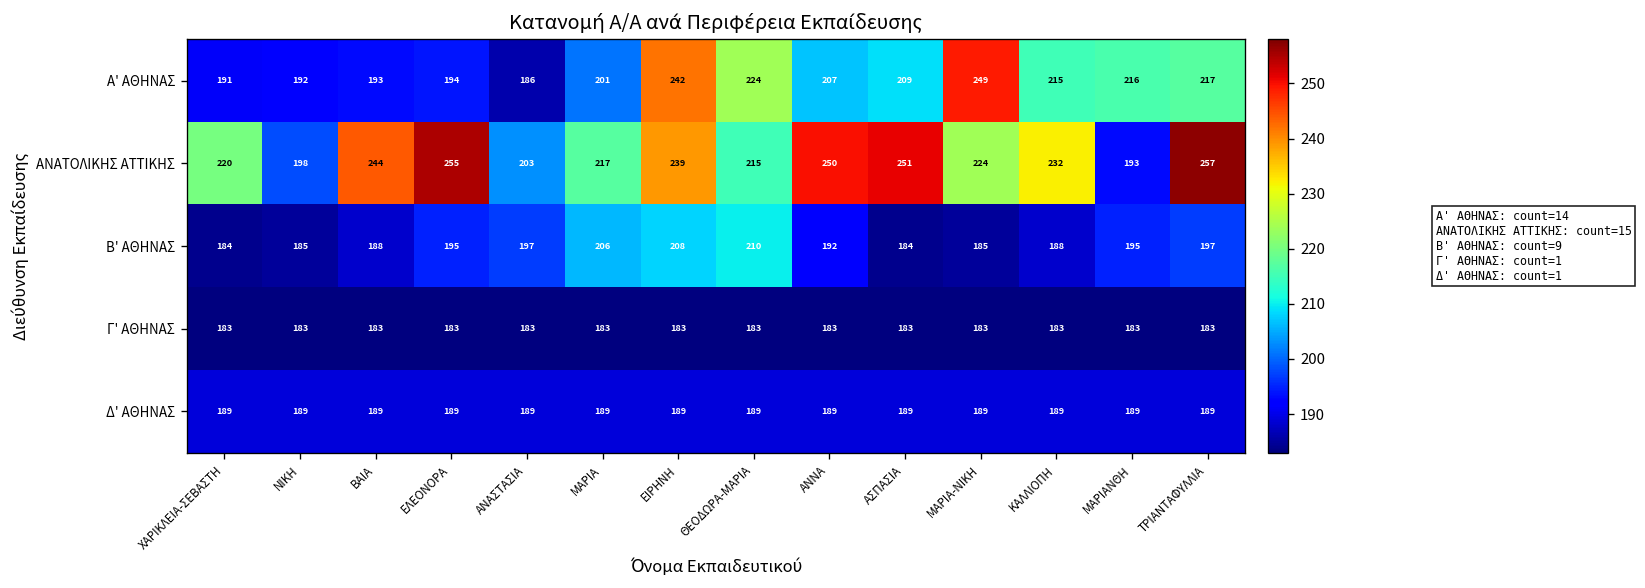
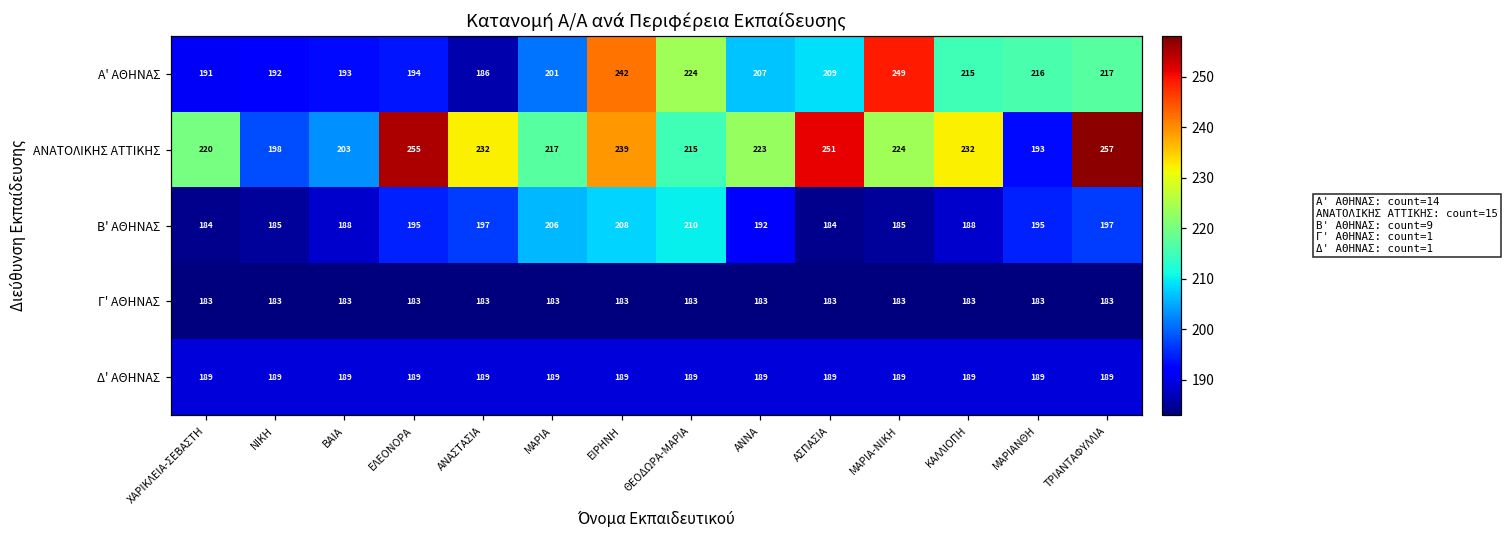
  {
    "Α' ΑΘΗΝΑΣ": {
      "ΧΑΡΙΚΛΕΙΑ-ΣΕΒΑΣΤΗ": 191,
      "ΝΙΚΗ": 192,
      "ΒΑΙΑ": 193,
      "ΕΛΕΟΝΟΡΑ": 194,
      "ΑΝΑΣΤΑΣΙΑ": 186,
      "ΜΑΡΙΑ": 201,
      "ΕΙΡΗΝΗ": 242,
      "ΘΕΟΔΩΡΑ-ΜΑΡΙΑ": 224,
      "ΑΝΝΑ": 207,
      "ΑΣΠΑΣΙΑ": 209,
      "ΜΑΡΙΑ-ΝΙΚΗ": 249,
      "ΚΑΛΛΙΟΠΗ": 215,
      "ΜΑΡΙΑΝΘΗ": 216,
      "ΤΡΙΑΝΤΑΦΥΛΛΙΑ": 217
    },
    "ΑΝΑΤΟΛΙΚΗΣ ΑΤΤΙΚΗΣ": {
      "ΧΑΡΙΚΛΕΙΑ-ΣΕΒΑΣΤΗ": 220,
      "ΝΙΚΗ": 198,
-     "ΒΑΙΑ": 244,
+     "ΒΑΙΑ": 203,
      "ΕΛΕΟΝΟΡΑ": 255,
-     "ΑΝΑΣΤΑΣΙΑ": 203,
+     "ΑΝΑΣΤΑΣΙΑ": 232,
      "ΜΑΡΙΑ": 217,
      "ΕΙΡΗΝΗ": 239,
      "ΘΕΟΔΩΡΑ-ΜΑΡΙΑ": 215,
-     "ΑΝΝΑ": 250,
+     "ΑΝΝΑ": 223,
      "ΑΣΠΑΣΙΑ": 251,
      "ΜΑΡΙΑ-ΝΙΚΗ": 224,
      "ΚΑΛΛΙΟΠΗ": 232,
      "ΜΑΡΙΑΝΘΗ": 193,
      "ΤΡΙΑΝΤΑΦΥΛΛΙΑ": 257
    },
    "Β' ΑΘΗΝΑΣ": {
      "ΧΑΡΙΚΛΕΙΑ-ΣΕΒΑΣΤΗ": 184,
      "ΝΙΚΗ": 185,
      "ΒΑΙΑ": 188,
      "ΕΛΕΟΝΟΡΑ": 195,
      "ΑΝΑΣΤΑΣΙΑ": 197,
      "ΜΑΡΙΑ": 206,
      "ΕΙΡΗΝΗ": 208,
      "ΘΕΟΔΩΡΑ-ΜΑΡΙΑ": 210,
      "ΑΝΝΑ": 192,
      "ΑΣΠΑΣΙΑ": 184,
      "ΜΑΡΙΑ-ΝΙΚΗ": 185,
      "ΚΑΛΛΙΟΠΗ": 188,
      "ΜΑΡΙΑΝΘΗ": 195,
      "ΤΡΙΑΝΤΑΦΥΛΛΙΑ": 197
    },
    "Γ' ΑΘΗΝΑΣ": {
      "ΧΑΡΙΚΛΕΙΑ-ΣΕΒΑΣΤΗ": 183,
      "ΝΙΚΗ": 183,
      "ΒΑΙΑ": 183,
      "ΕΛΕΟΝΟΡΑ": 183,
      "ΑΝΑΣΤΑΣΙΑ": 183,
      "ΜΑΡΙΑ": 183,
      "ΕΙΡΗΝΗ": 183,
      "ΘΕΟΔΩΡΑ-ΜΑΡΙΑ": 183,
      "ΑΝΝΑ": 183,
      "ΑΣΠΑΣΙΑ": 183,
      "ΜΑΡΙΑ-ΝΙΚΗ": 183,
      "ΚΑΛΛΙΟΠΗ": 183,
      "ΜΑΡΙΑΝΘΗ": 183,
      "ΤΡΙΑΝΤΑΦΥΛΛΙΑ": 183
    },
    "Δ' ΑΘΗΝΑΣ": {
      "ΧΑΡΙΚΛΕΙΑ-ΣΕΒΑΣΤΗ": 189,
      "ΝΙΚΗ": 189,
      "ΒΑΙΑ": 189,
      "ΕΛΕΟΝΟΡΑ": 189,
      "ΑΝΑΣΤΑΣΙΑ": 189,
      "ΜΑΡΙΑ": 189,
      "ΕΙΡΗΝΗ": 189,
      "ΘΕΟΔΩΡΑ-ΜΑΡΙΑ": 189,
      "ΑΝΝΑ": 189,
      "ΑΣΠΑΣΙΑ": 189,
      "ΜΑΡΙΑ-ΝΙΚΗ": 189,
      "ΚΑΛΛΙΟΠΗ": 189,
      "ΜΑΡΙΑΝΘΗ": 189,
      "ΤΡΙΑΝΤΑΦΥΛΛΙΑ": 189
    }
  }
